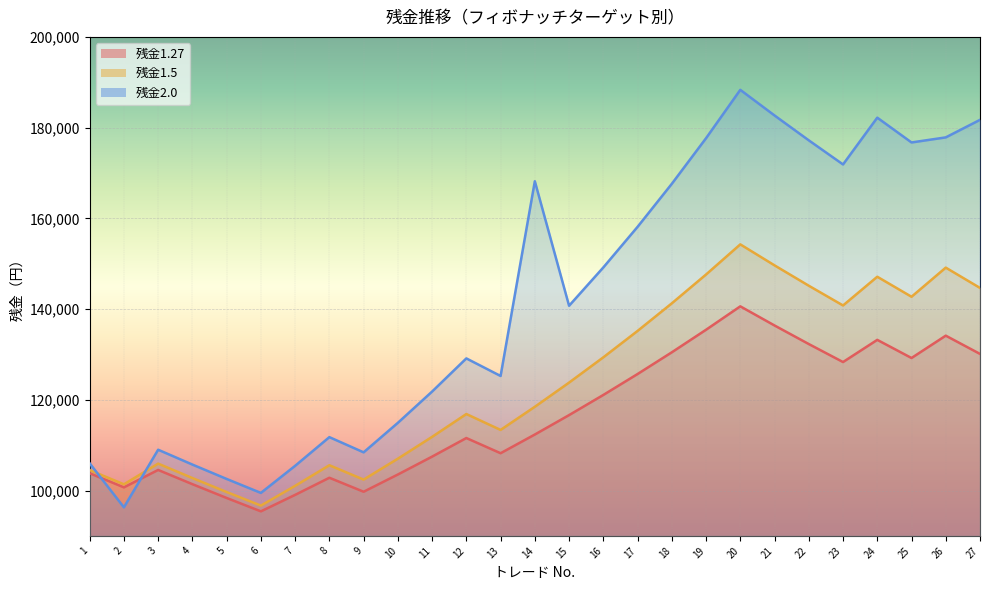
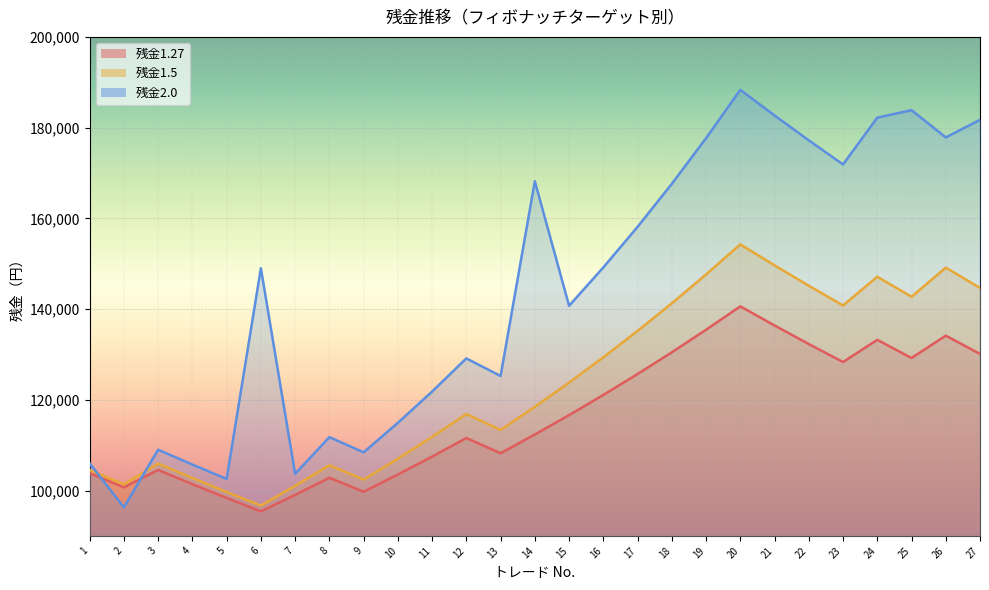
  {
    "残金2.0": {
      "1": "106,000",
      "2": "96,000",
      "3": "109,000",
      "4": "106,000",
      "5": "103,000",
-     "6": "99,000",
-     "7": "105,000",
+     "6": "149,000",
+     "7": "104,000",
      "8": "112,000",
      "9": "108,000",
      "10": "115,000",
      "11": "122,000",
      "12": "129,000",
      "13": "125,000",
      "14": "168,000",
      "15": "141,000",
      "16": "149,000",
      "17": "158,000",
      "18": "168,000",
      "19": "178,000",
      "20": "188,000",
      "21": "183,000",
      "22": "177,000",
      "23": "172,000",
      "24": "182,000",
-     "25": "177,000",
+     "25": "184,000",
      "26": "178,000",
      "27": "182,000"
    }
  }
